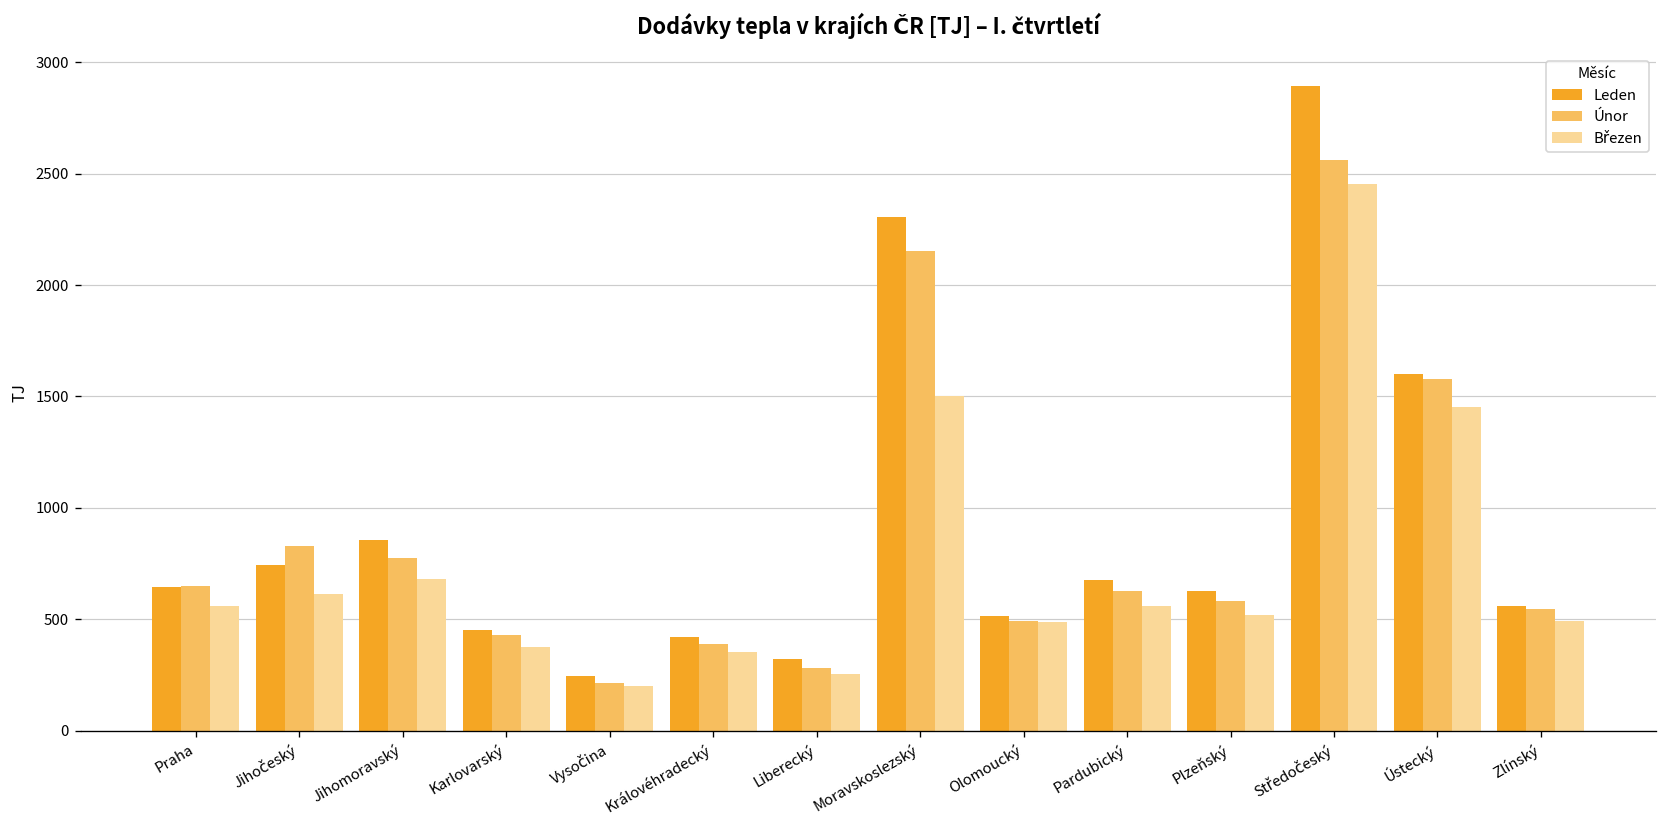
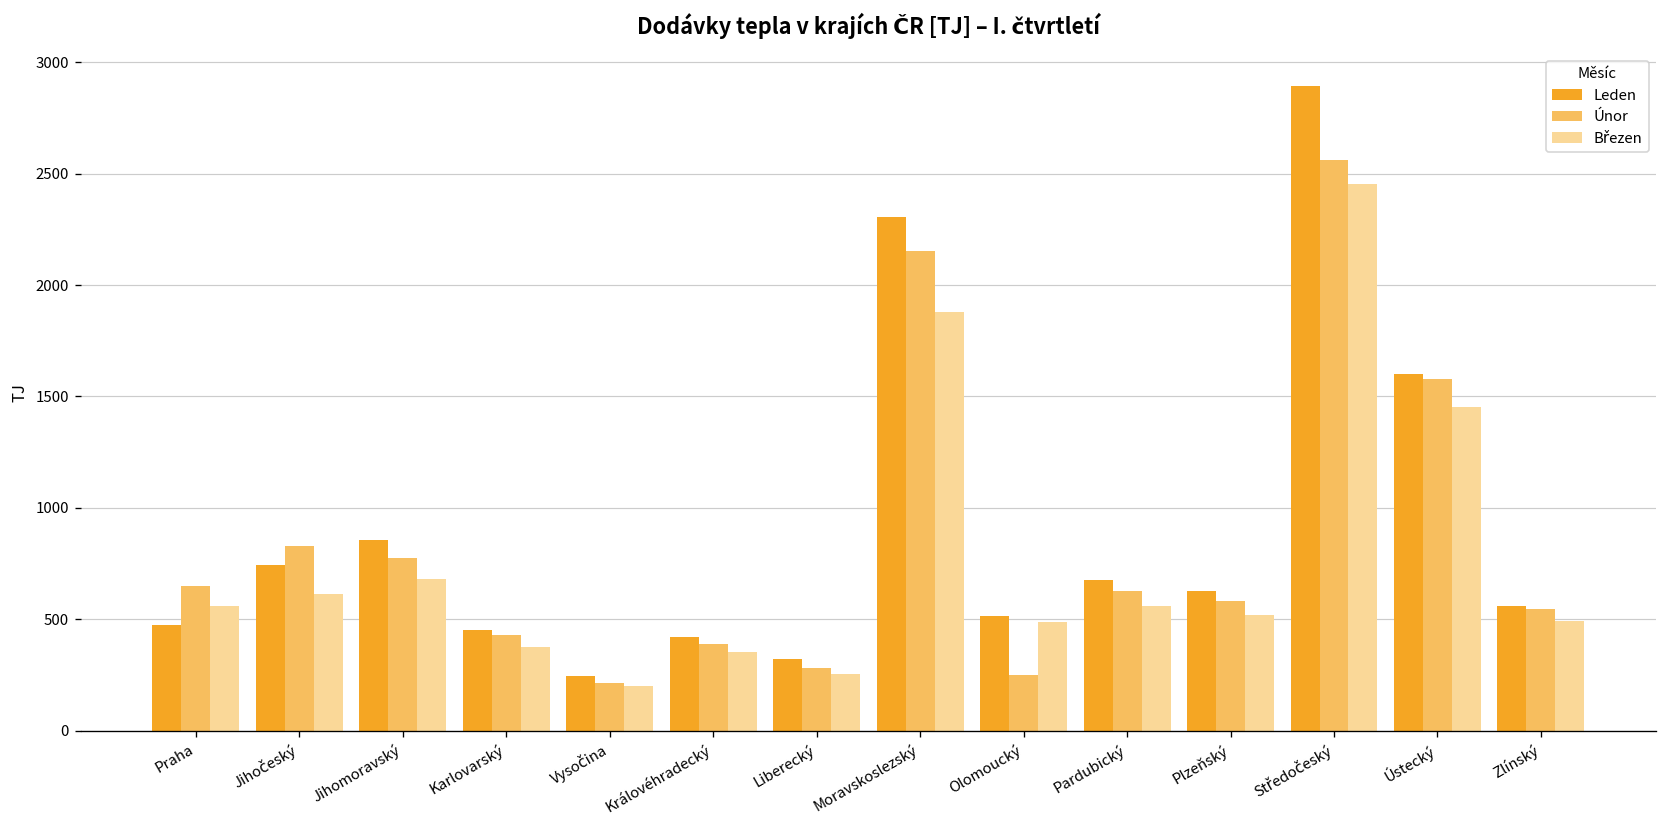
  {
    "Leden": {
-     "Praha": 650,
+     "Praha": 480,
      "Jihočeský": 750,
      "Jihomoravský": 850,
      "Karlovarský": 450,
      "Vysočina": 240,
      "Královéhradecký": 420,
      "Liberecký": 320,
      "Moravskoslezský": 2310,
      "Olomoucký": 510,
      "Pardubický": 680,
      "Plzeňský": 630,
      "Středočeský": 2890,
      "Ústecký": 1600,
      "Zlínský": 560
    },
    "Únor": {
      "Praha": 650,
      "Jihočeský": 830,
      "Jihomoravský": 780,
      "Karlovarský": 430,
      "Vysočina": 220,
      "Královéhradecký": 390,
      "Liberecký": 280,
      "Moravskoslezský": 2150,
-     "Olomoucký": 490,
+     "Olomoucký": 250,
      "Pardubický": 630,
      "Plzeňský": 580,
      "Středočeský": 2560,
      "Ústecký": 1580,
      "Zlínský": 540
    },
    "Březen": {
      "Praha": 560,
      "Jihočeský": 610,
      "Jihomoravský": 680,
      "Karlovarský": 380,
      "Vysočina": 200,
      "Královéhradecký": 360,
      "Liberecký": 250,
-     "Moravskoslezský": 1500,
+     "Moravskoslezský": 1880,
      "Olomoucký": 490,
      "Pardubický": 560,
      "Plzeňský": 520,
      "Středočeský": 2450,
      "Ústecký": 1450,
      "Zlínský": 490
    }
  }
